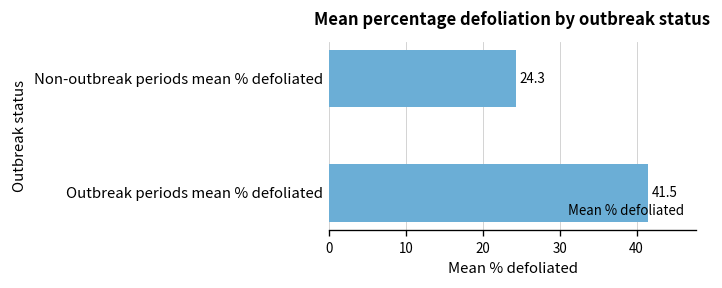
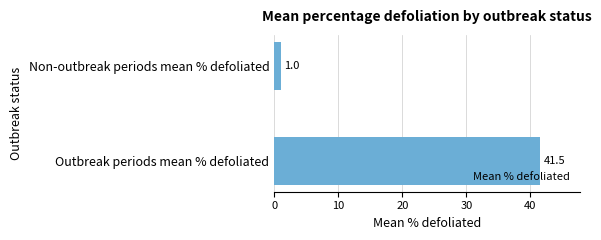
  {
-   "Non-outbreak periods mean % defoliated": 24.3,
+   "Non-outbreak periods mean % defoliated": 1.0,
    "Outbreak periods mean % defoliated": 41.5
  }
